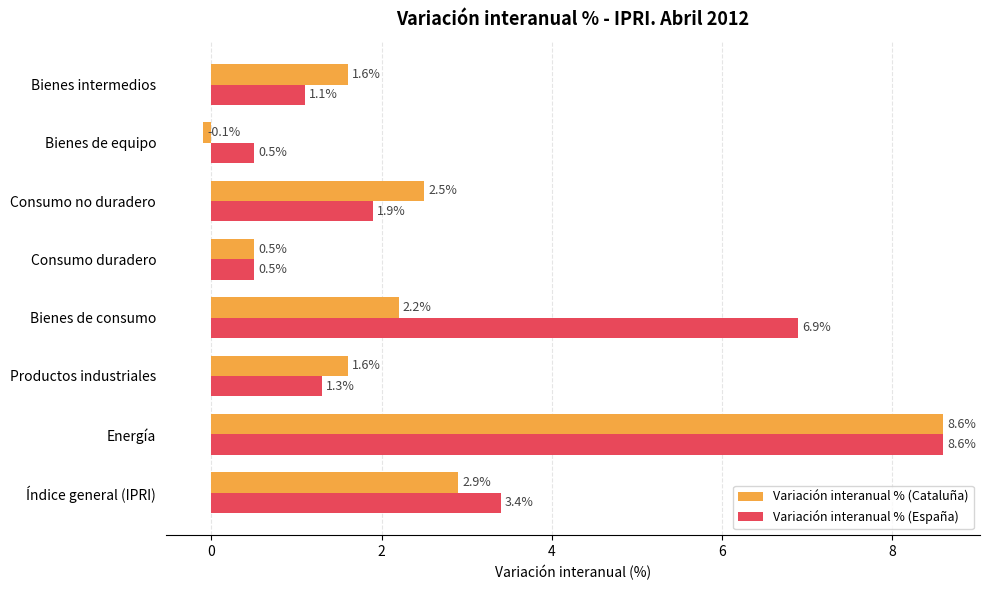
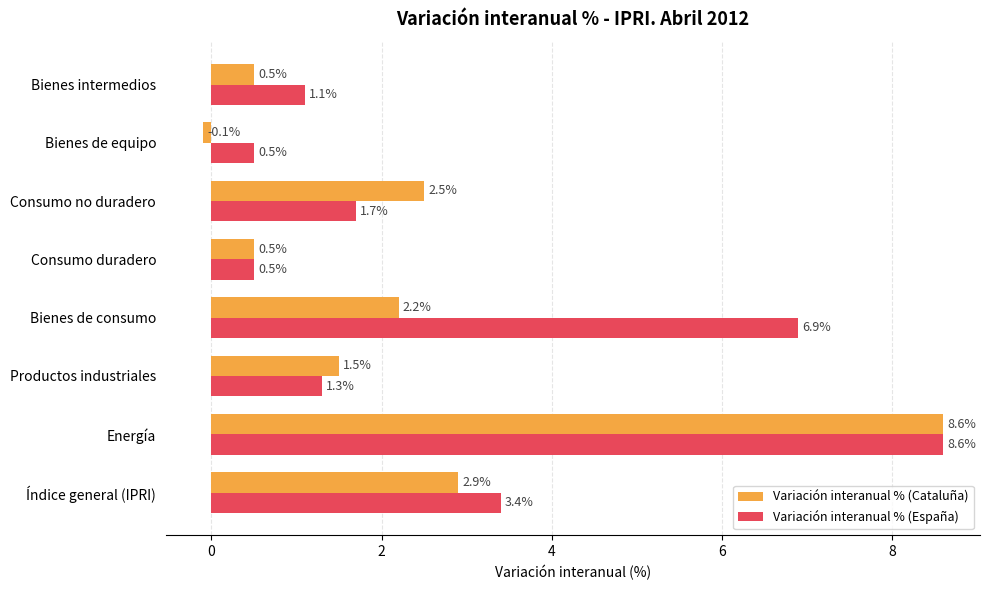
  {
    "Variación interanual % (Cataluña)": {
-     "Bienes intermedios": "1.6%",
+     "Bienes intermedios": "0.5%",
      "Bienes de equipo": "-0.1%",
      "Consumo no duradero": "2.5%",
      "Consumo duradero": "0.5%",
      "Bienes de consumo": "2.2%",
-     "Productos industriales": "1.6%",
+     "Productos industriales": "1.5%",
      "Energía": "8.6%",
      "Índice general (IPRI)": "2.9%"
    },
    "Variación interanual % (España)": {
      "Bienes intermedios": "1.1%",
      "Bienes de equipo": "0.5%",
-     "Consumo no duradero": "1.9%",
+     "Consumo no duradero": "1.7%",
      "Consumo duradero": "0.5%",
      "Bienes de consumo": "6.9%",
      "Productos industriales": "1.3%",
      "Energía": "8.6%",
      "Índice general (IPRI)": "3.4%"
    }
  }
